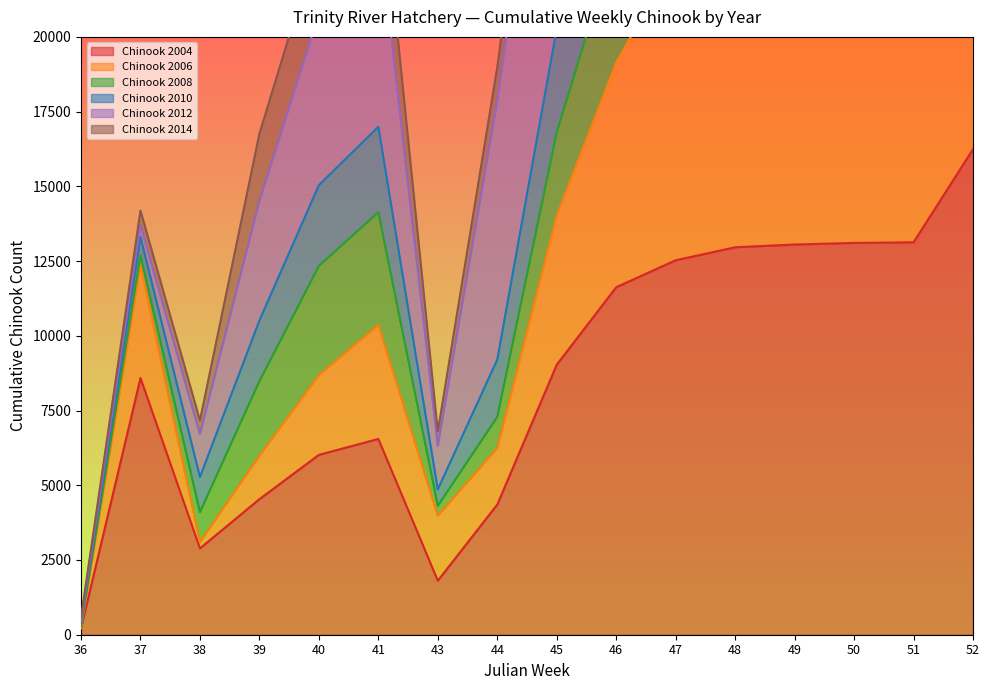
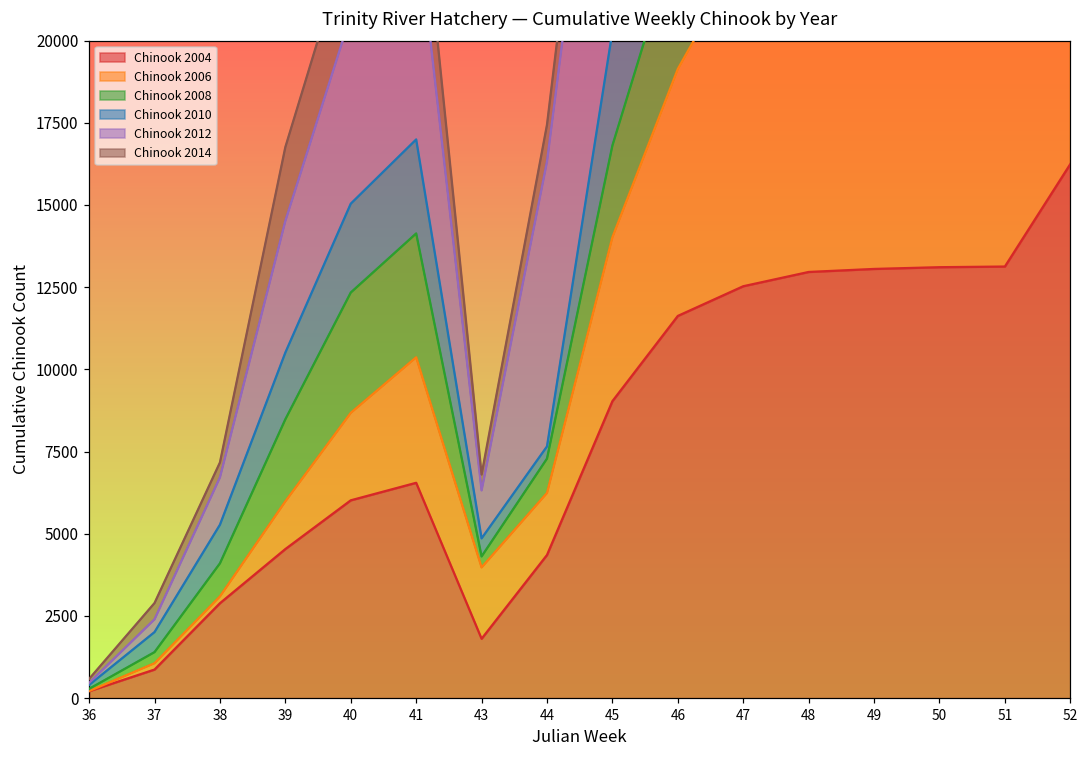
  {
    "Chinook 2004": {
-     "37": 8600,
+     "37": 900,
      "38": 2900,
      "39": 4500,
      "40": 6000,
      "41": 6600,
      "43": 1800,
      "44": 4400,
      "45": 9000,
      "46": 11600,
      "47": 12500,
      "48": 13000,
      "49": 13100,
      "50": 13100,
      "51": 13100,
      "52": 16200
    },
    "Chinook 2006": {
-     "37": 3800,
+     "37": 200,
      "38": 200,
      "39": 1500,
      "40": 2700,
      "41": 3800,
      "43": 2200,
      "44": 1900,
      "45": 5000,
      "46": 7500
    },
    "Chinook 2008": {
      "37": 300,
      "38": 1000,
      "39": 2500,
      "40": 3700,
      "41": 3800,
      "43": 300,
      "44": 1000,
      "45": 2800
    },
    "Chinook 2010": {
      "37": 600,
      "38": 1200,
      "39": 2000,
      "40": 2700,
      "41": 2900,
      "43": 500,
-     "44": 1900
+     "44": 400
    },
    "Chinook 2012": {
      "37": 400,
      "38": 1400,
      "39": 4000,
      "43": 1500,
      "44": 8700
    },
    "Chinook 2014": {
      "36": 100,
      "37": 500,
      "38": 500,
      "39": 2200,
      "43": 500,
      "44": 1100
    }
  }
